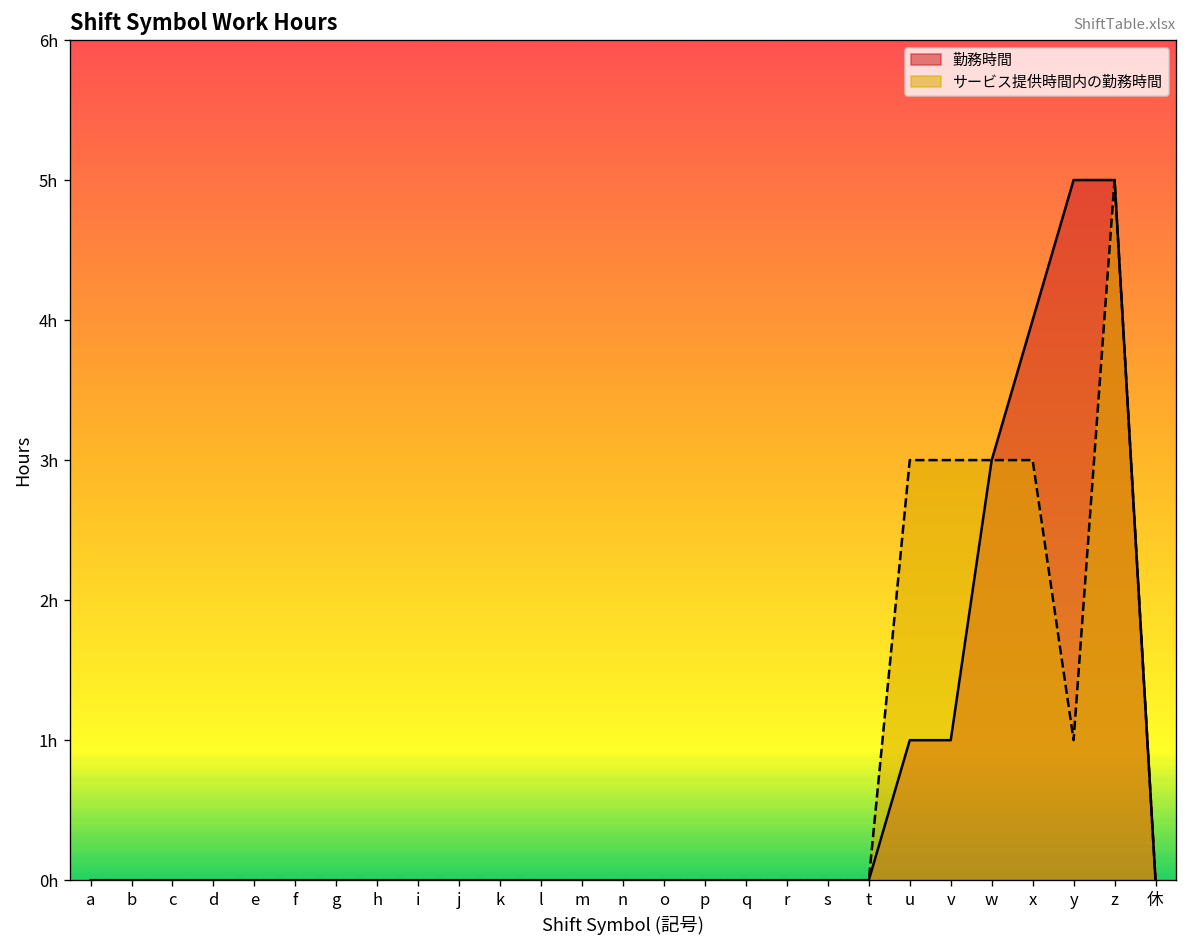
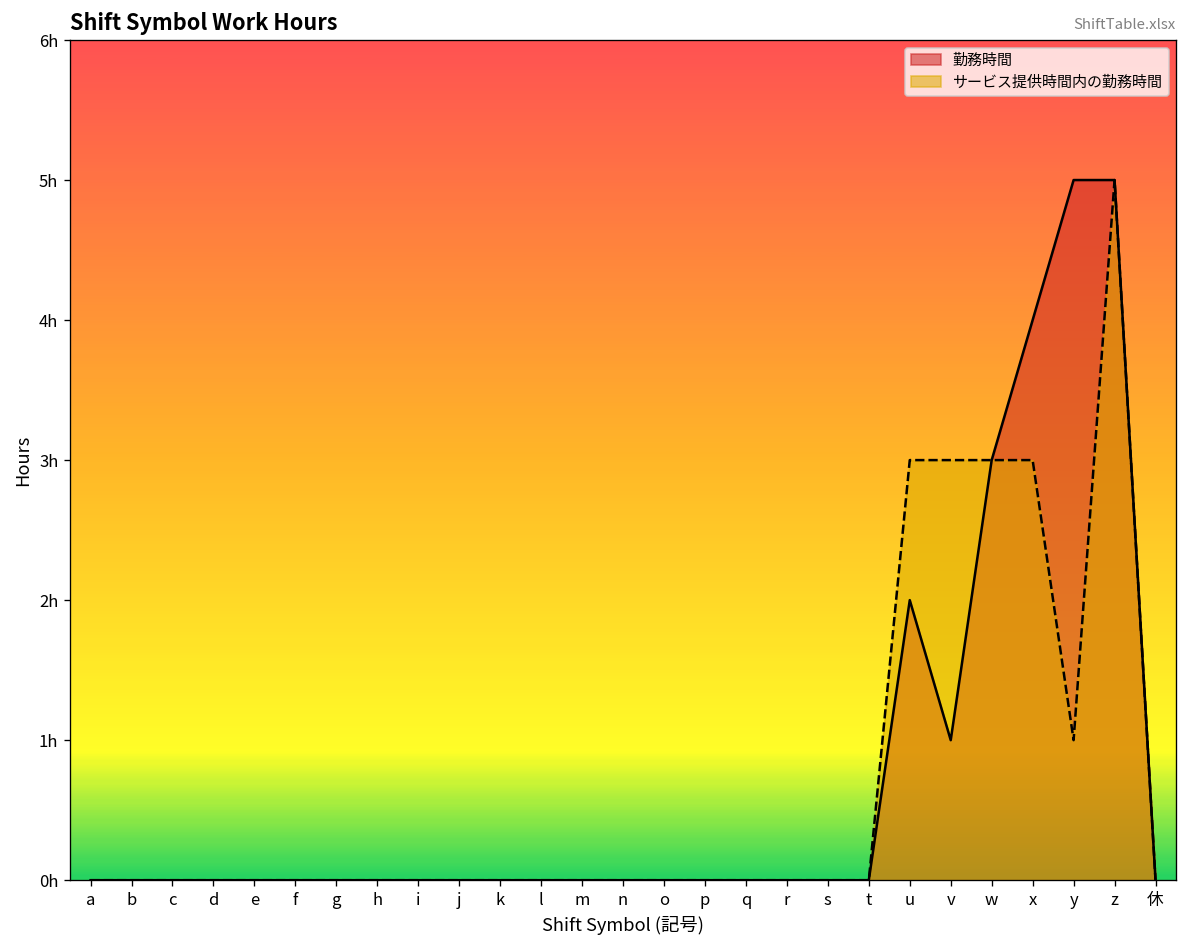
  {
    "勤務時間": {
-     "u": "1h",
+     "u": "2h",
      "v": "1h",
      "x": "4h",
      "y": "5h"
    },
    "サービス提供時間内の勤務時間": {
      "u": "3h",
      "v": "3h",
      "x": "3h",
      "y": "1h"
    }
  }
